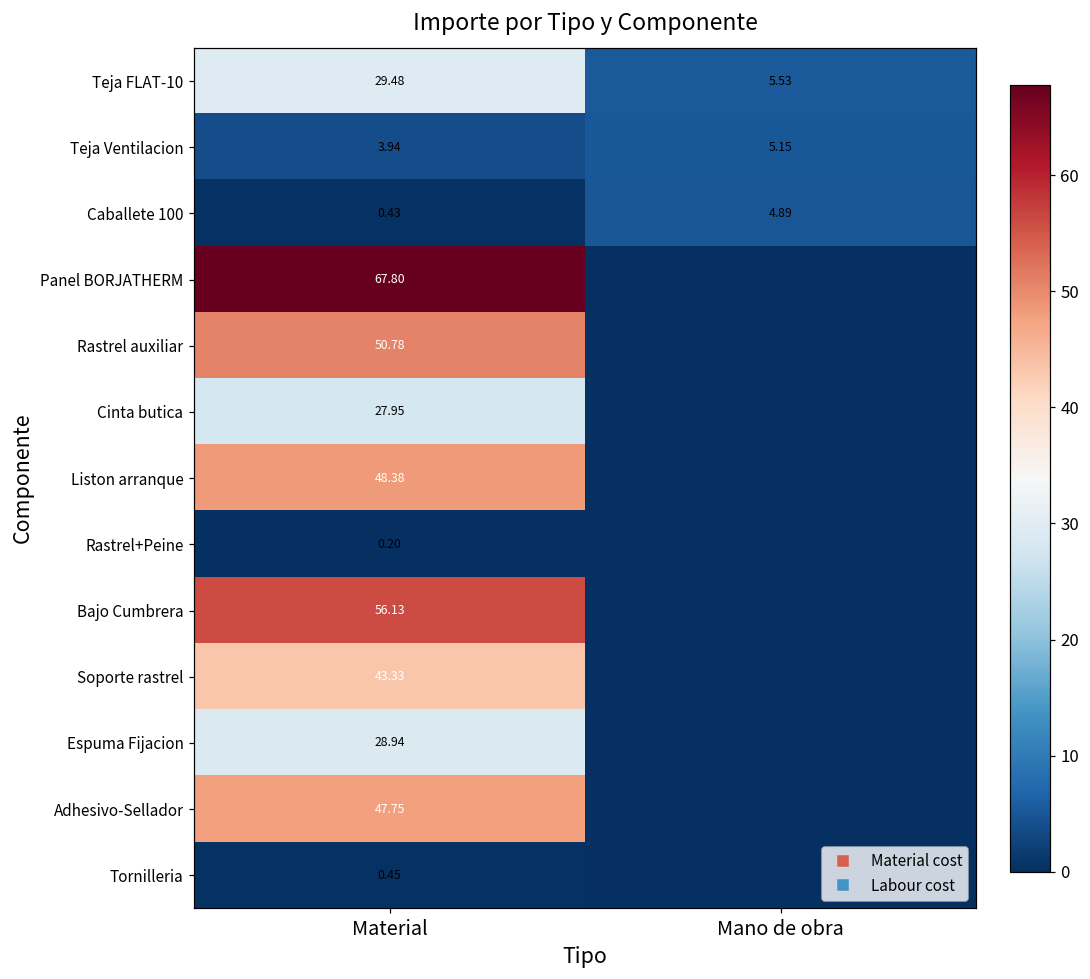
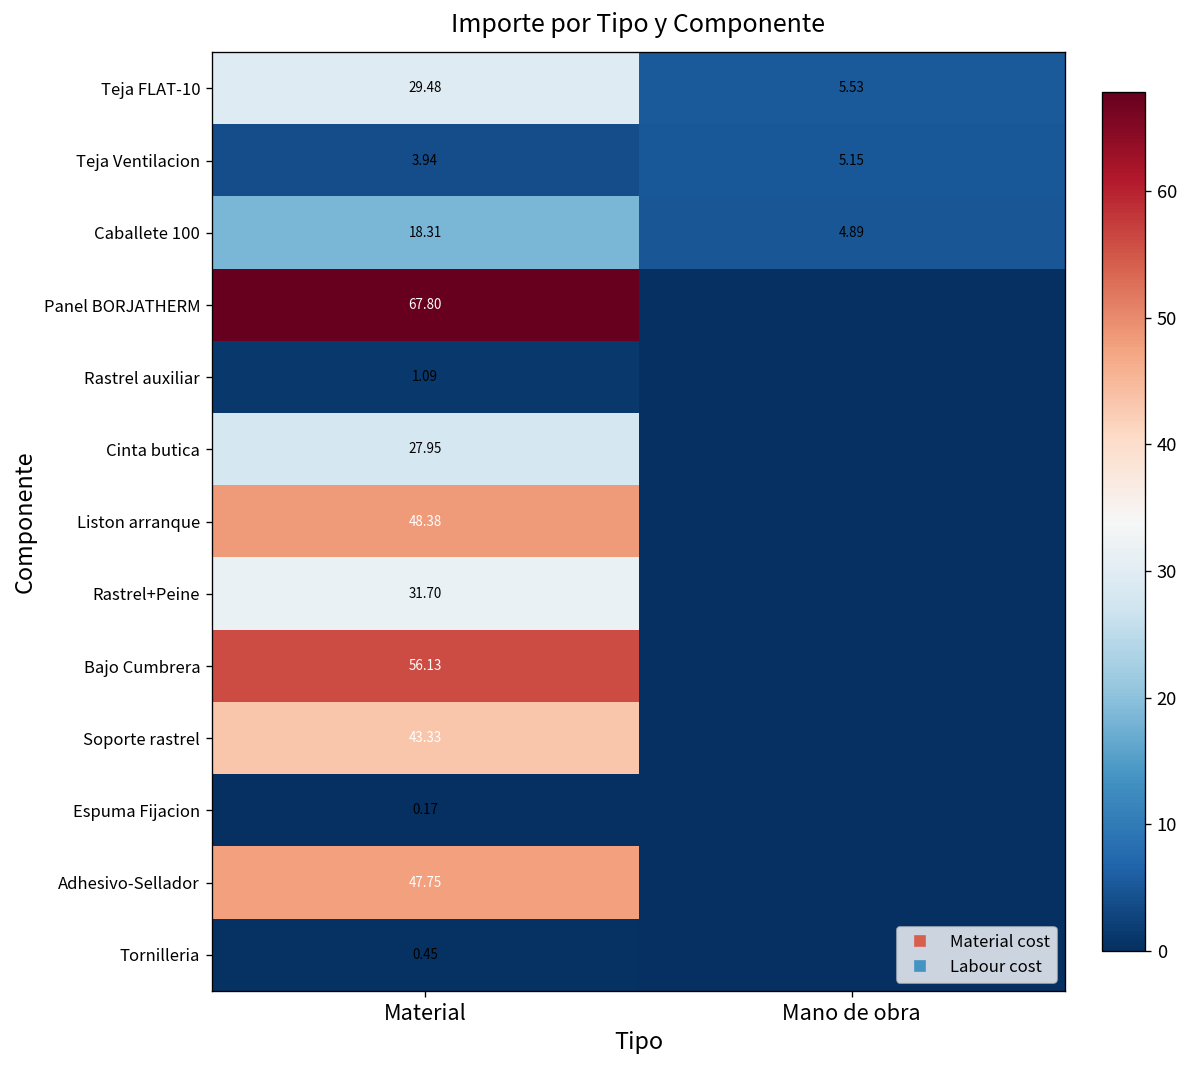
  {
    "Teja FLAT-10": {
      "Material": 29.48,
      "Mano de obra": 5.53
    },
    "Teja Ventilacion": {
      "Material": 3.94,
      "Mano de obra": 5.15
    },
    "Caballete 100": {
-     "Material": 0.43,
+     "Material": 18.31,
      "Mano de obra": 4.89
    },
    "Panel BORJATHERM": {
      "Material": 67.80
    },
    "Rastrel auxiliar": {
-     "Material": 50.78
+     "Material": 1.09
    },
    "Cinta butica": {
      "Material": 27.95
    },
    "Liston arranque": {
      "Material": 48.38
    },
    "Rastrel+Peine": {
-     "Material": 0.20
+     "Material": 31.70
    },
    "Bajo Cumbrera": {
      "Material": 56.13
    },
    "Soporte rastrel": {
      "Material": 43.33
    },
    "Espuma Fijacion": {
-     "Material": 28.94
+     "Material": 0.17
    },
    "Adhesivo-Sellador": {
      "Material": 47.75
    },
    "Tornilleria": {
      "Material": 0.45
    }
  }
